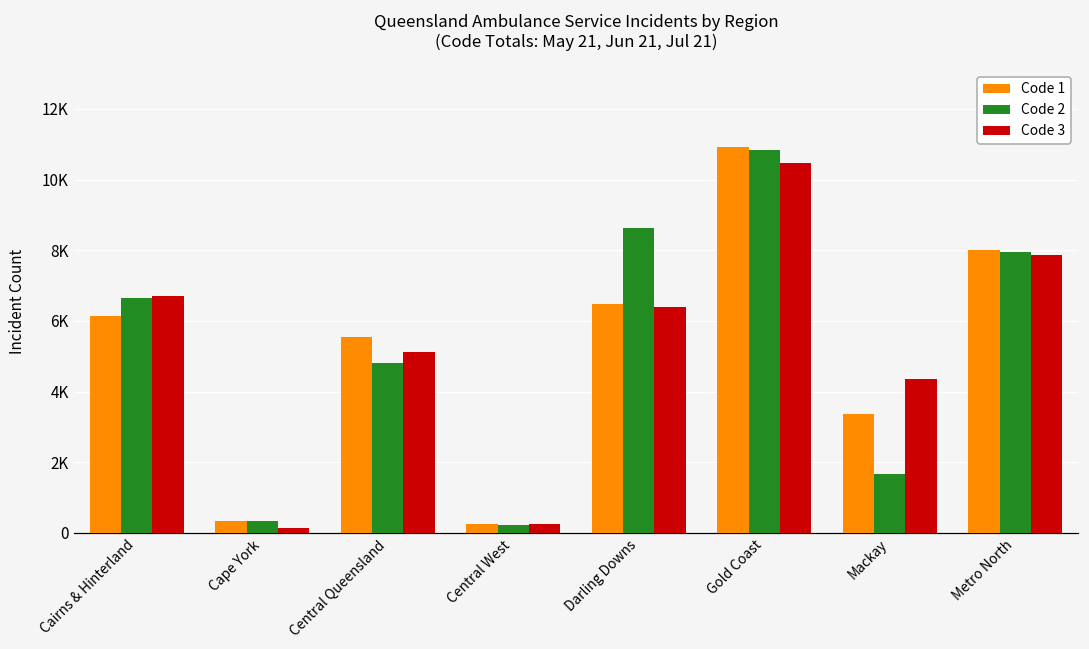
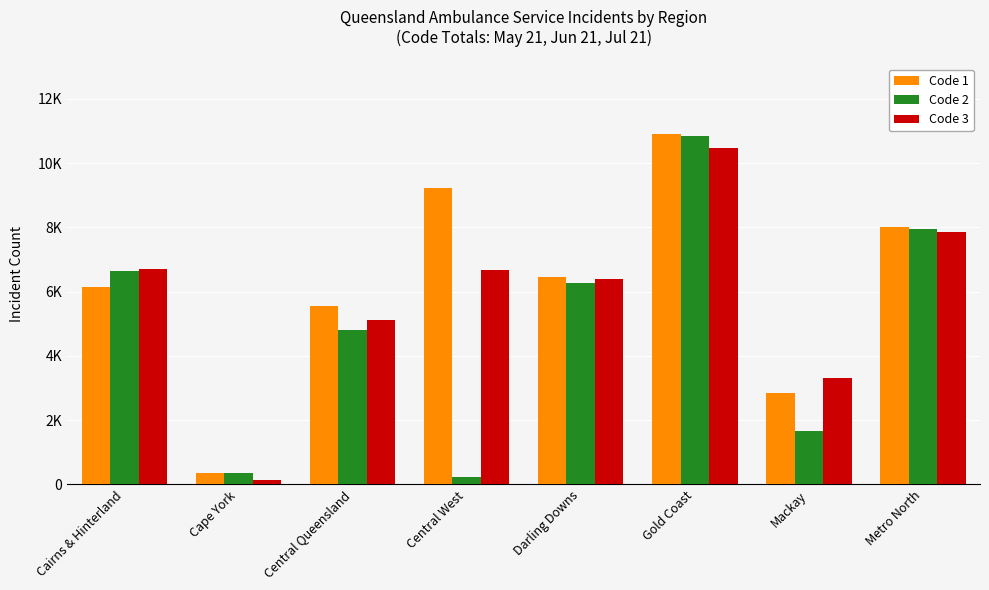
  {
    "Code 1": {
      "Cairns & Hinterland": 6200,
      "Cape York": 300,
      "Central Queensland": 5500,
-     "Central West": 200,
+     "Central West": 9200,
      "Darling Downs": 6500,
      "Gold Coast": 10900,
-     "Mackay": 3400,
+     "Mackay": 2800,
      "Metro North": 8000
    },
    "Code 2": {
      "Cairns & Hinterland": 6600,
      "Cape York": 300,
      "Central Queensland": 4800,
      "Central West": 200,
-     "Darling Downs": 8600,
+     "Darling Downs": 6300,
      "Gold Coast": 10800,
      "Mackay": 1700,
      "Metro North": 7900
    },
    "Code 3": {
      "Cairns & Hinterland": 6700,
      "Cape York": 100,
      "Central Queensland": 5100,
-     "Central West": 300,
+     "Central West": 6700,
      "Darling Downs": 6400,
      "Gold Coast": 10500,
-     "Mackay": 4400,
+     "Mackay": 3300,
      "Metro North": 7900
    }
  }
